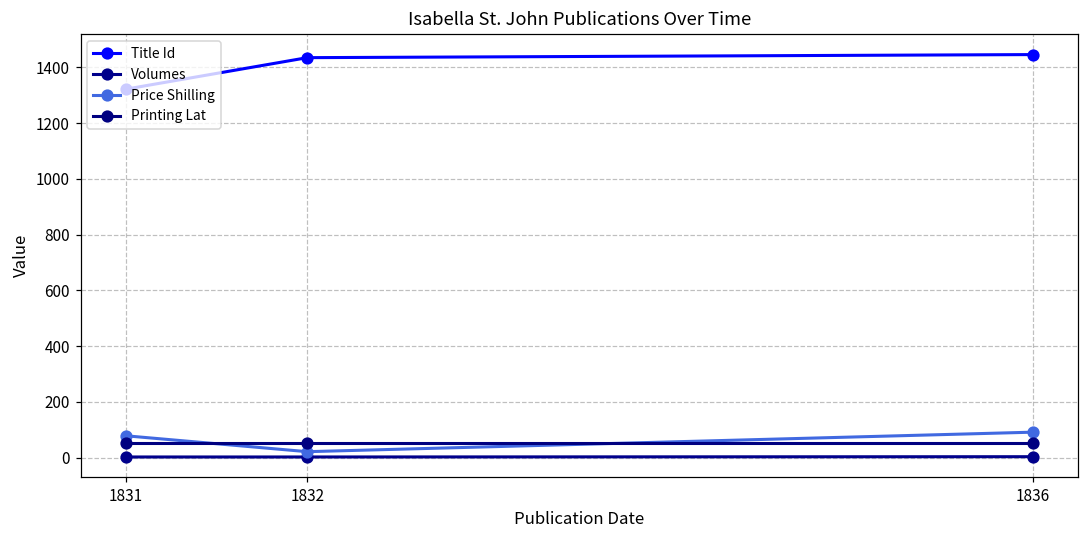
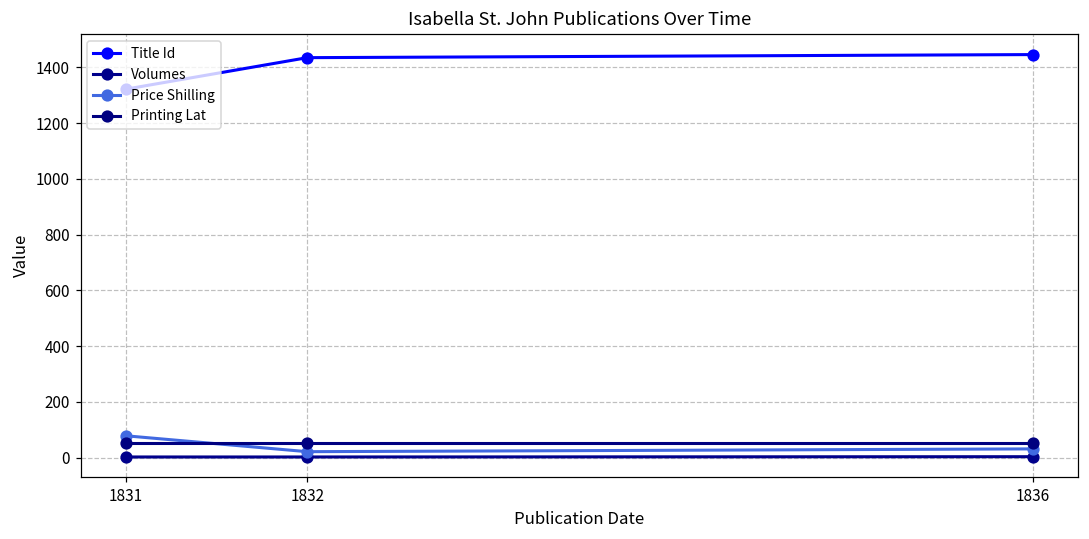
  {
    "Title Id": {
      "1832": 1440,
      "1836": 1450
    },
    "Price Shilling": {
      "1831": 80,
      "1832": 20,
-     "1836": 90
+     "1836": 30
    }
  }
